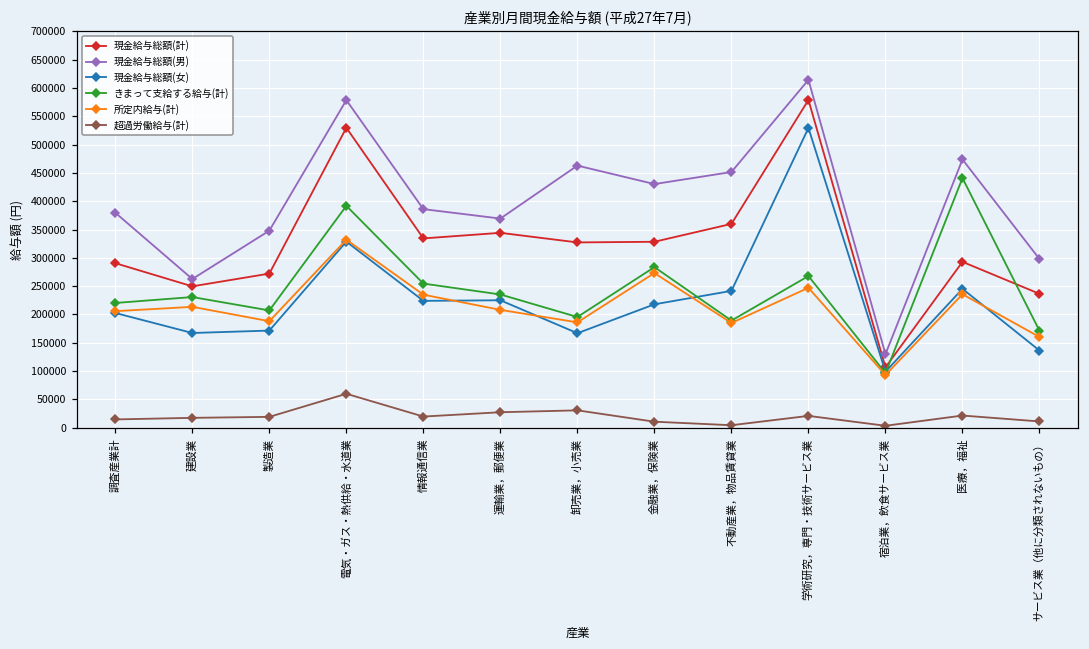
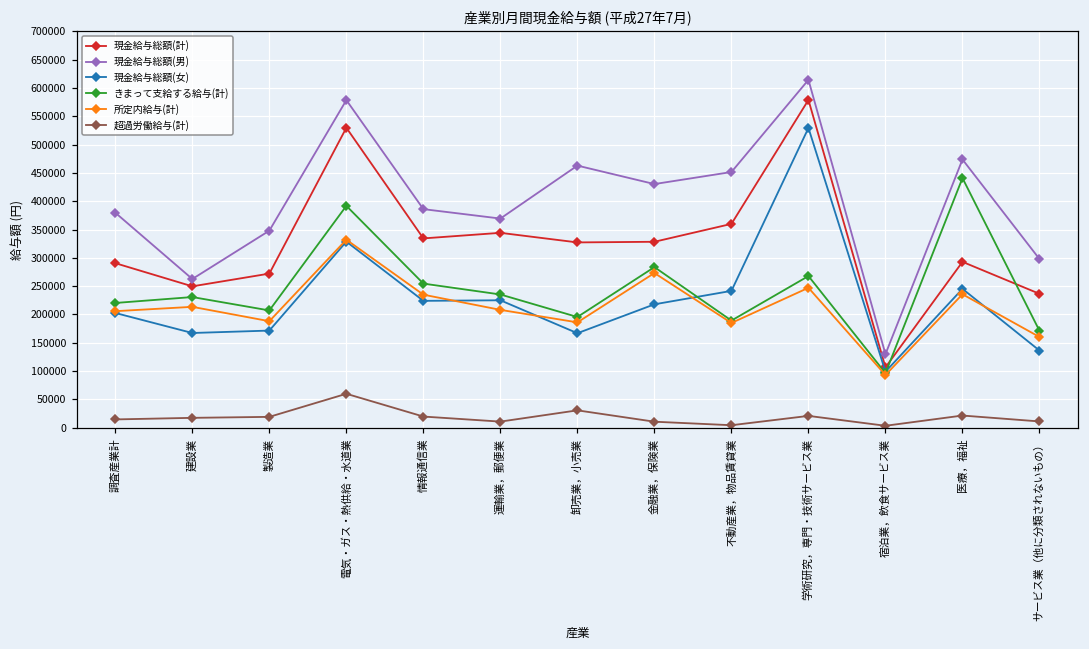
  {
    "現金給与総額(計)": {
      "調査産業計": 290000,
      "建設業": 250000,
      "製造業": 270000,
      "電気・ガス・熱供給・水道業": 530000,
      "情報通信業": 330000,
      "運輸業，郵便業": 340000,
      "卸売業，小売業": 330000,
      "金融業，保険業": 330000,
      "不動産業，物品賃貸業": 360000,
      "学術研究，専門・技術サービス業": 580000,
      "宿泊業，飲食サービス業": 110000,
      "医療，福祉": 290000,
      "サービス業（他に分類されないもの）": 240000
    },
    "現金給与総額(男)": {
      "調査産業計": 380000,
      "建設業": 260000,
      "製造業": 350000,
      "電気・ガス・熱供給・水道業": 580000,
      "情報通信業": 390000,
      "運輸業，郵便業": 370000,
      "卸売業，小売業": 460000,
      "金融業，保険業": 430000,
      "不動産業，物品賃貸業": 450000,
      "学術研究，専門・技術サービス業": 610000,
      "宿泊業，飲食サービス業": 130000,
      "医療，福祉": 470000,
      "サービス業（他に分類されないもの）": 300000
    },
    "現金給与総額(女)": {
      "建設業": 170000,
      "製造業": 170000,
      "情報通信業": 220000,
      "運輸業，郵便業": 220000,
      "卸売業，小売業": 170000,
      "金融業，保険業": 220000,
      "不動産業，物品賃貸業": 240000,
      "学術研究，専門・技術サービス業": 530000,
      "医療，福祉": 250000,
      "サービス業（他に分類されないもの）": 140000
    },
    "きまって支給する給与(計)": {
      "調査産業計": 220000,
      "建設業": 230000,
      "製造業": 210000,
      "電気・ガス・熱供給・水道業": 390000,
      "情報通信業": 250000,
      "運輸業，郵便業": 240000,
      "卸売業，小売業": 200000,
      "金融業，保険業": 280000,
      "学術研究，専門・技術サービス業": 270000,
      "医療，福祉": 440000,
      "サービス業（他に分類されないもの）": 170000
    },
    "所定内給与(計)": {
      "建設業": 210000,
      "製造業": 190000,
      "情報通信業": 230000,
      "運輸業，郵便業": 210000,
      "卸売業，小売業": 190000,
      "金融業，保険業": 270000,
      "学術研究，専門・技術サービス業": 250000,
      "医療，福祉": 240000,
      "サービス業（他に分類されないもの）": 160000
    },
    "超過労働給与(計)": {
      "調査産業計": 10000,
      "建設業": 20000,
      "製造業": 20000,
      "電気・ガス・熱供給・水道業": 60000,
      "情報通信業": 20000,
-     "運輸業，郵便業": 30000,
+     "運輸業，郵便業": 10000,
      "卸売業，小売業": 30000,
      "金融業，保険業": 10000,
      "不動産業，物品賃貸業": 0,
      "学術研究，専門・技術サービス業": 20000,
      "宿泊業，飲食サービス業": 0,
      "医療，福祉": 20000,
      "サービス業（他に分類されないもの）": 10000
    }
  }
